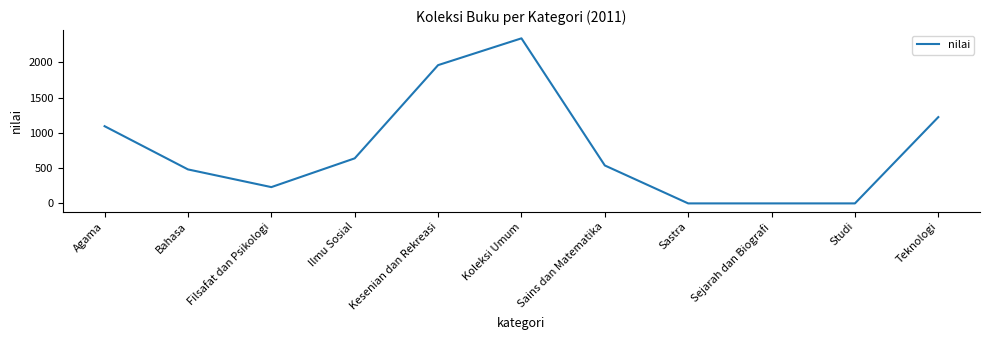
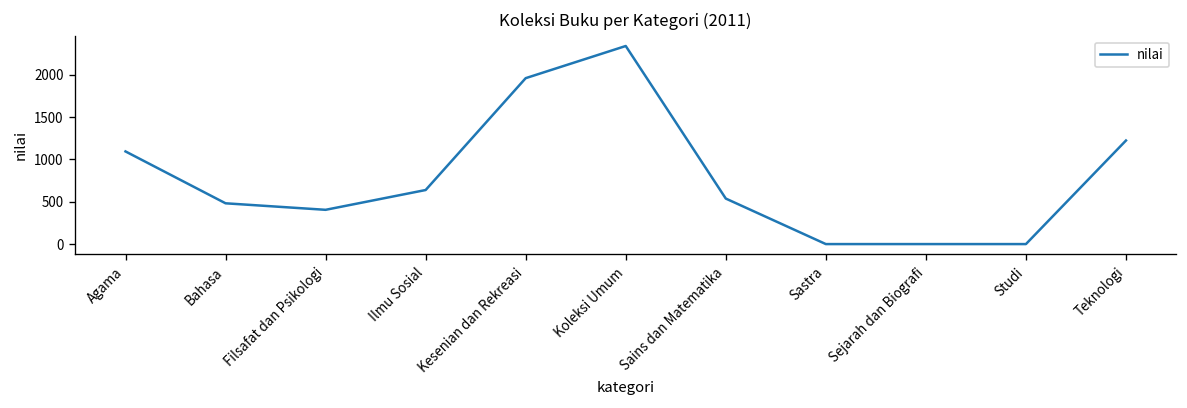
  {
    "Agama": 1100,
    "Bahasa": 500,
-   "Filsafat dan Psikologi": 200,
+   "Filsafat dan Psikologi": 400,
    "Ilmu Sosial": 600,
    "Kesenian dan Rekreasi": 2000,
    "Koleksi Umum": 2300,
    "Sains dan Matematika": 500,
    "Sastra": 0,
    "Sejarah dan Biografi": 0,
    "Studi": 0,
    "Teknologi": 1200
  }
